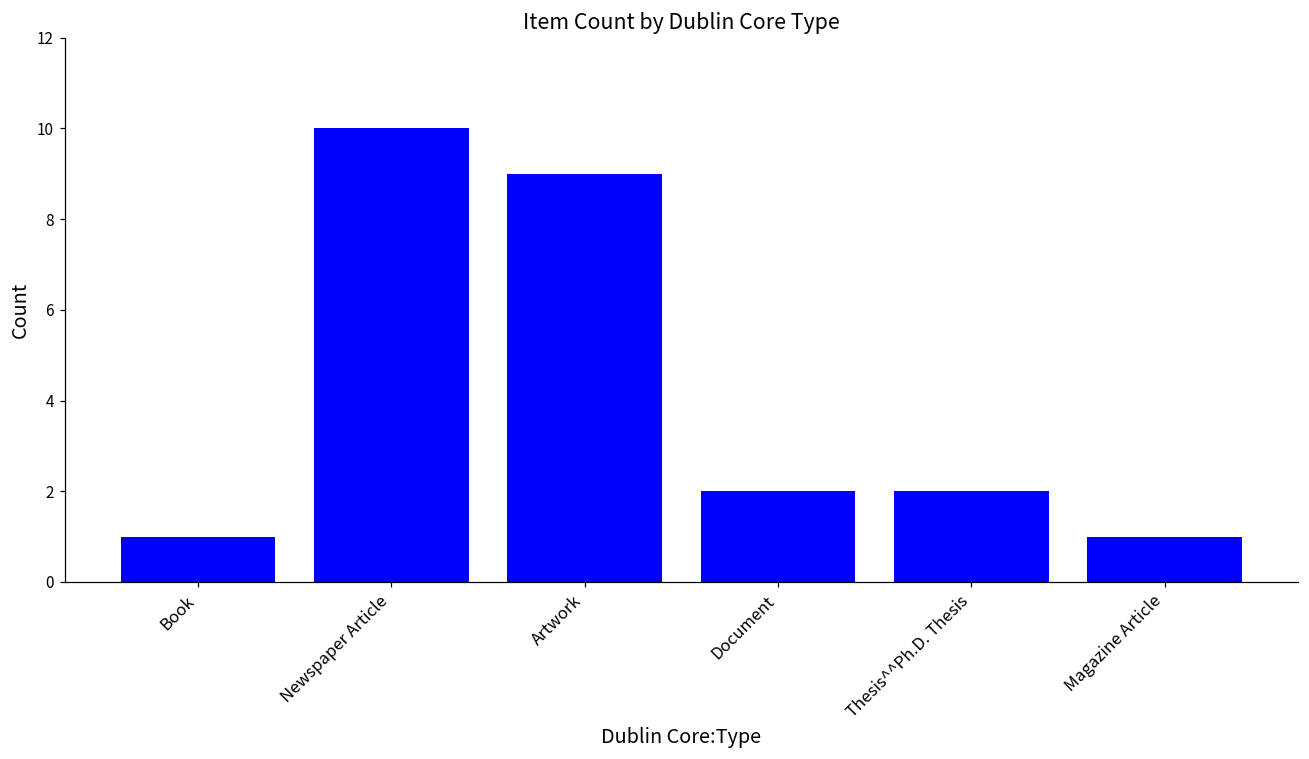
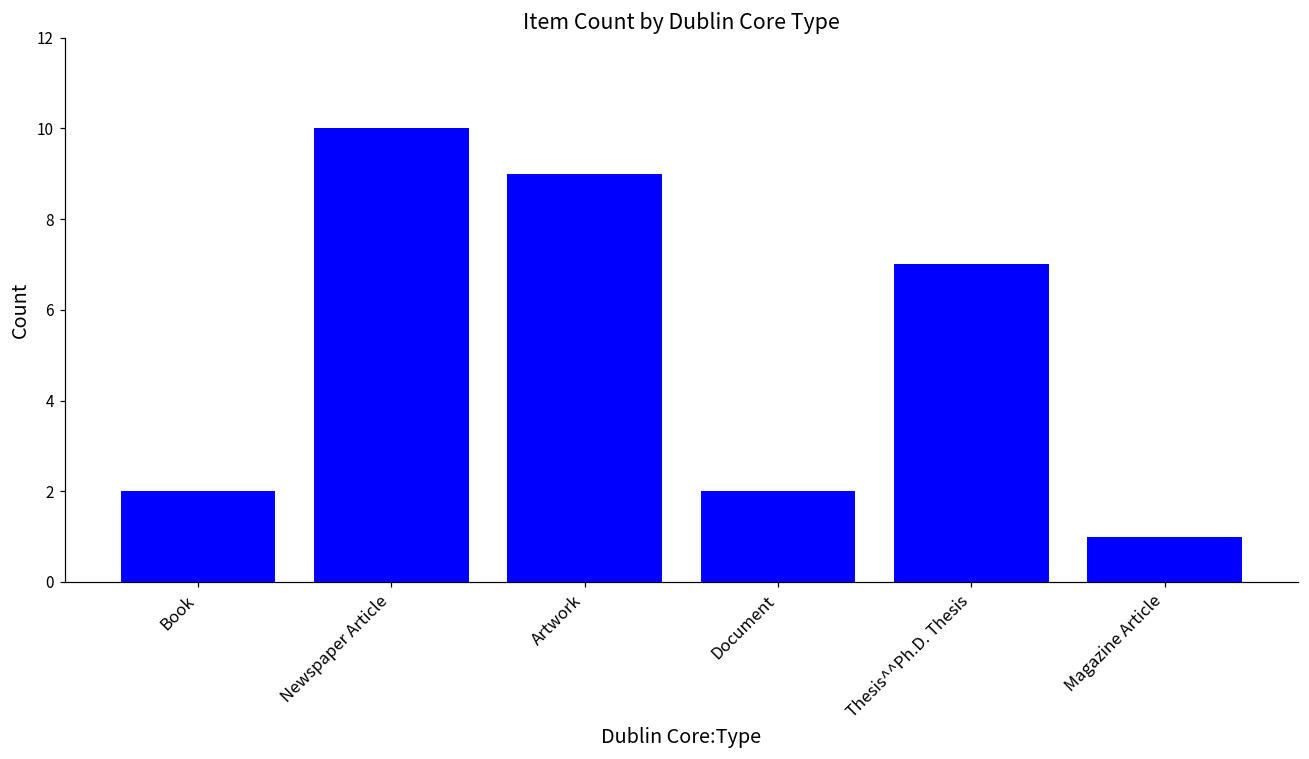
  {
-   "Book": 1,
+   "Book": 2,
    "Newspaper Article": 10,
    "Artwork": 9,
    "Document": 2,
-   "Thesis^^Ph.D. Thesis": 2,
+   "Thesis^^Ph.D. Thesis": 7,
    "Magazine Article": 1
  }
